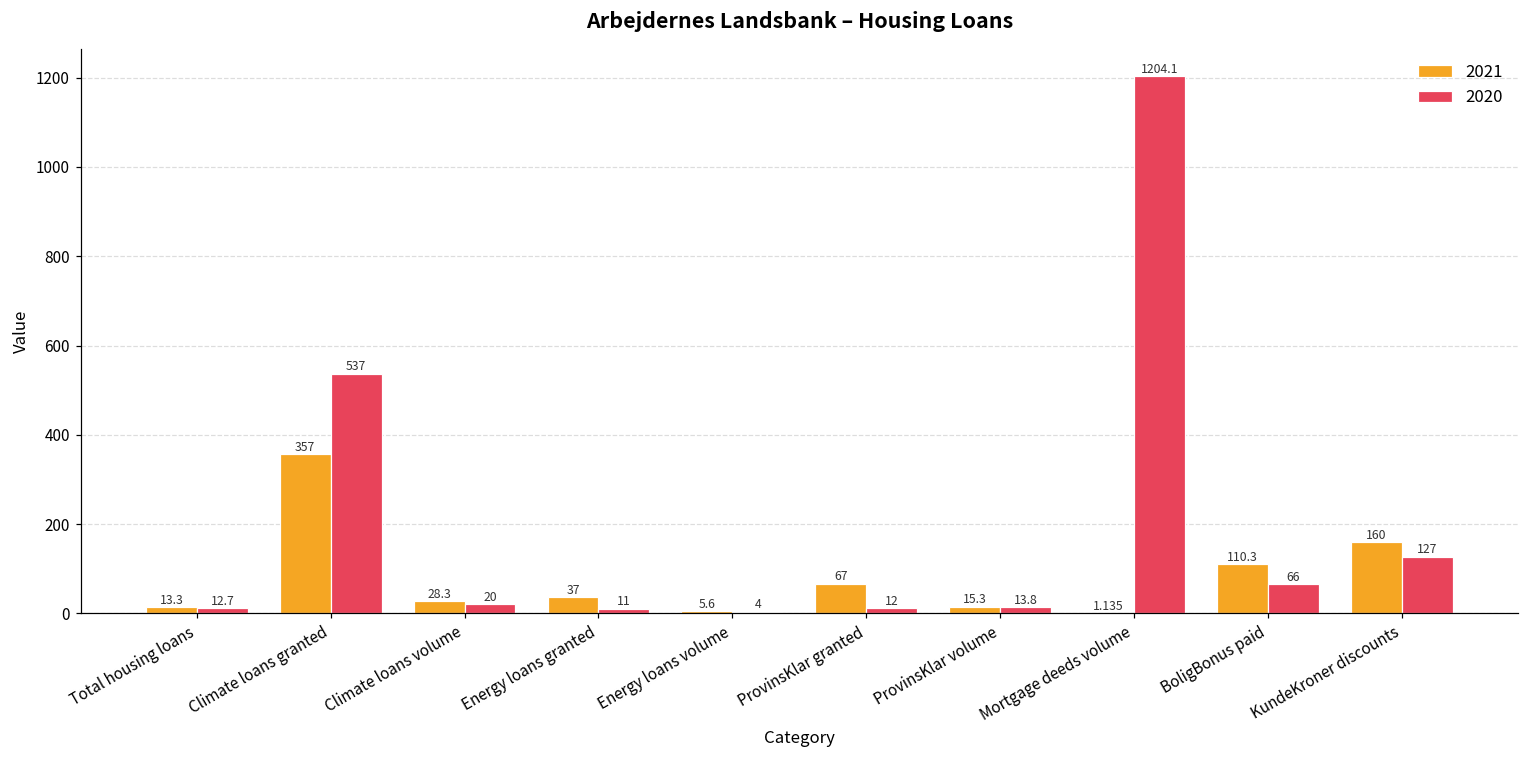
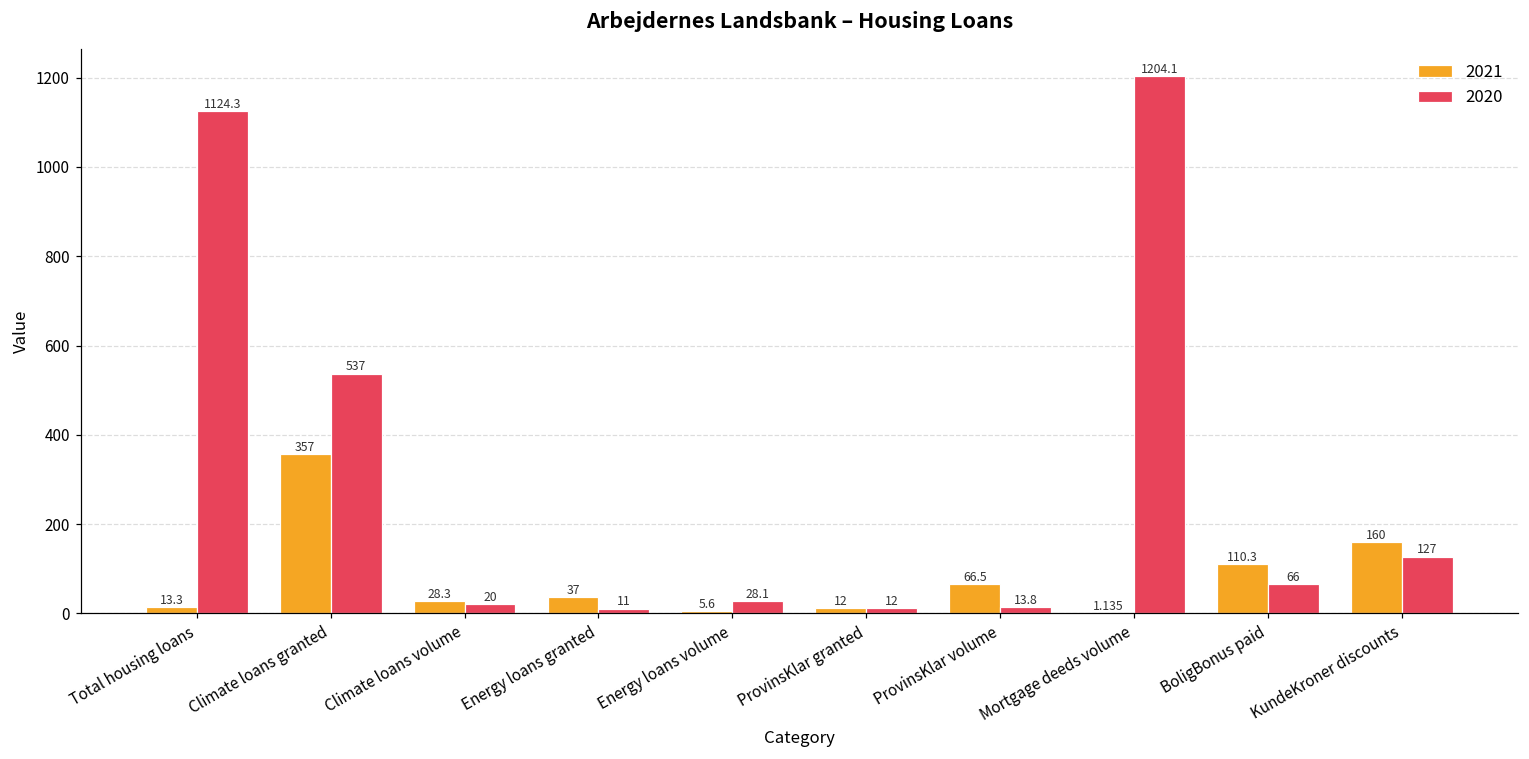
  {
    "2021": {
      "Total housing loans": 13.3,
      "Climate loans granted": 357,
      "Climate loans volume": 28.3,
      "Energy loans granted": 37,
      "Energy loans volume": 5.6,
-     "ProvinsKlar granted": 67,
-     "ProvinsKlar volume": 15.3,
+     "ProvinsKlar granted": 12,
+     "ProvinsKlar volume": 66.5,
      "Mortgage deeds volume": 1.135,
      "BoligBonus paid": 110.3,
      "KundeKroner discounts": 160
    },
    "2020": {
-     "Total housing loans": 12.7,
+     "Total housing loans": 1124.3,
      "Climate loans granted": 537,
      "Climate loans volume": 20,
      "Energy loans granted": 11,
-     "Energy loans volume": 4,
+     "Energy loans volume": 28.1,
      "ProvinsKlar granted": 12,
      "ProvinsKlar volume": 13.8,
      "Mortgage deeds volume": 1204.1,
      "BoligBonus paid": 66,
      "KundeKroner discounts": 127
    }
  }
